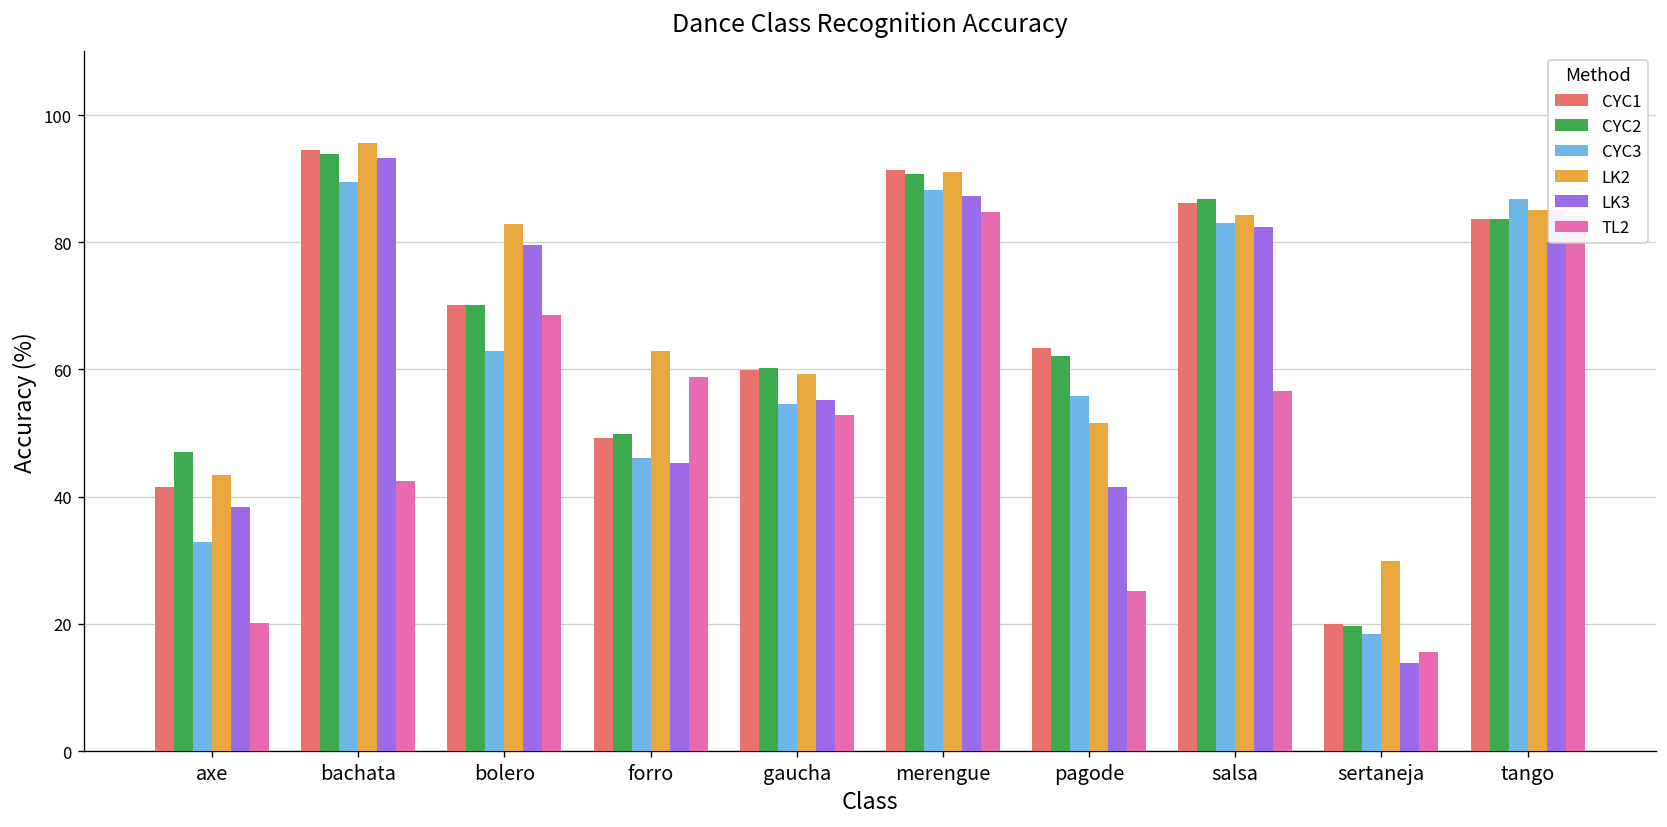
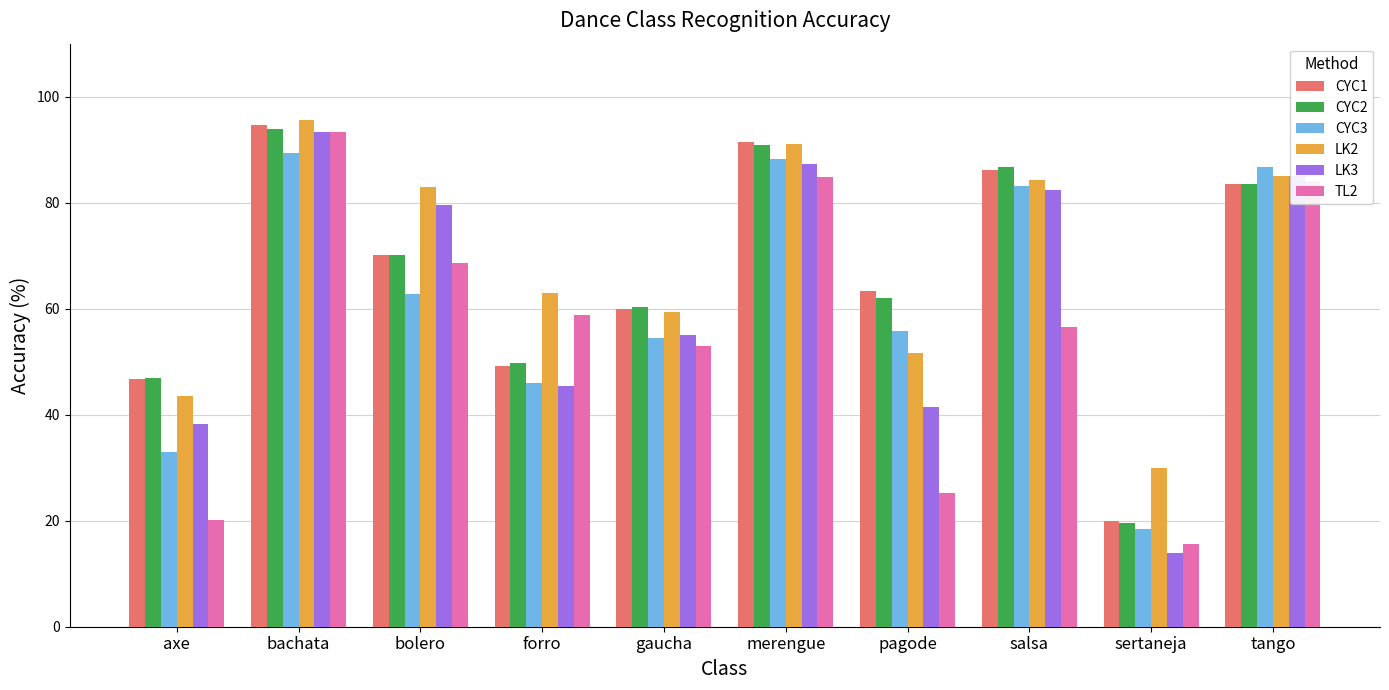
  {
    "CYC1": {
-     "axe": 42,
+     "axe": 47,
      "bachata": 95,
      "bolero": 70,
      "forro": 49,
      "gaucha": 60,
      "merengue": 91,
      "pagode": 63,
      "salsa": 86,
      "sertaneja": 20,
      "tango": 84
    },
    "CYC2": {
      "axe": 47,
      "bachata": 94,
      "bolero": 70,
      "forro": 50,
      "gaucha": 60,
      "merengue": 91,
      "pagode": 62,
      "salsa": 87,
      "sertaneja": 20,
      "tango": 84
    },
    "CYC3": {
      "axe": 33,
      "bachata": 89,
      "bolero": 63,
      "forro": 46,
      "gaucha": 54,
      "merengue": 88,
      "pagode": 56,
      "salsa": 83,
      "sertaneja": 18,
      "tango": 87
    },
    "LK2": {
      "axe": 43,
      "bachata": 96,
      "bolero": 83,
      "forro": 63,
      "gaucha": 59,
      "merengue": 91,
      "pagode": 52,
      "salsa": 84,
      "sertaneja": 30,
      "tango": 85
    },
    "LK3": {
      "axe": 38,
      "bachata": 93,
      "bolero": 80,
      "forro": 45,
      "gaucha": 55,
      "merengue": 87,
      "pagode": 42,
      "salsa": 82,
      "sertaneja": 14
    },
    "TL2": {
      "axe": 20,
-     "bachata": 42,
+     "bachata": 93,
      "bolero": 69,
      "forro": 59,
      "gaucha": 53,
      "merengue": 85,
      "pagode": 25,
      "salsa": 57,
      "sertaneja": 16
    }
  }
